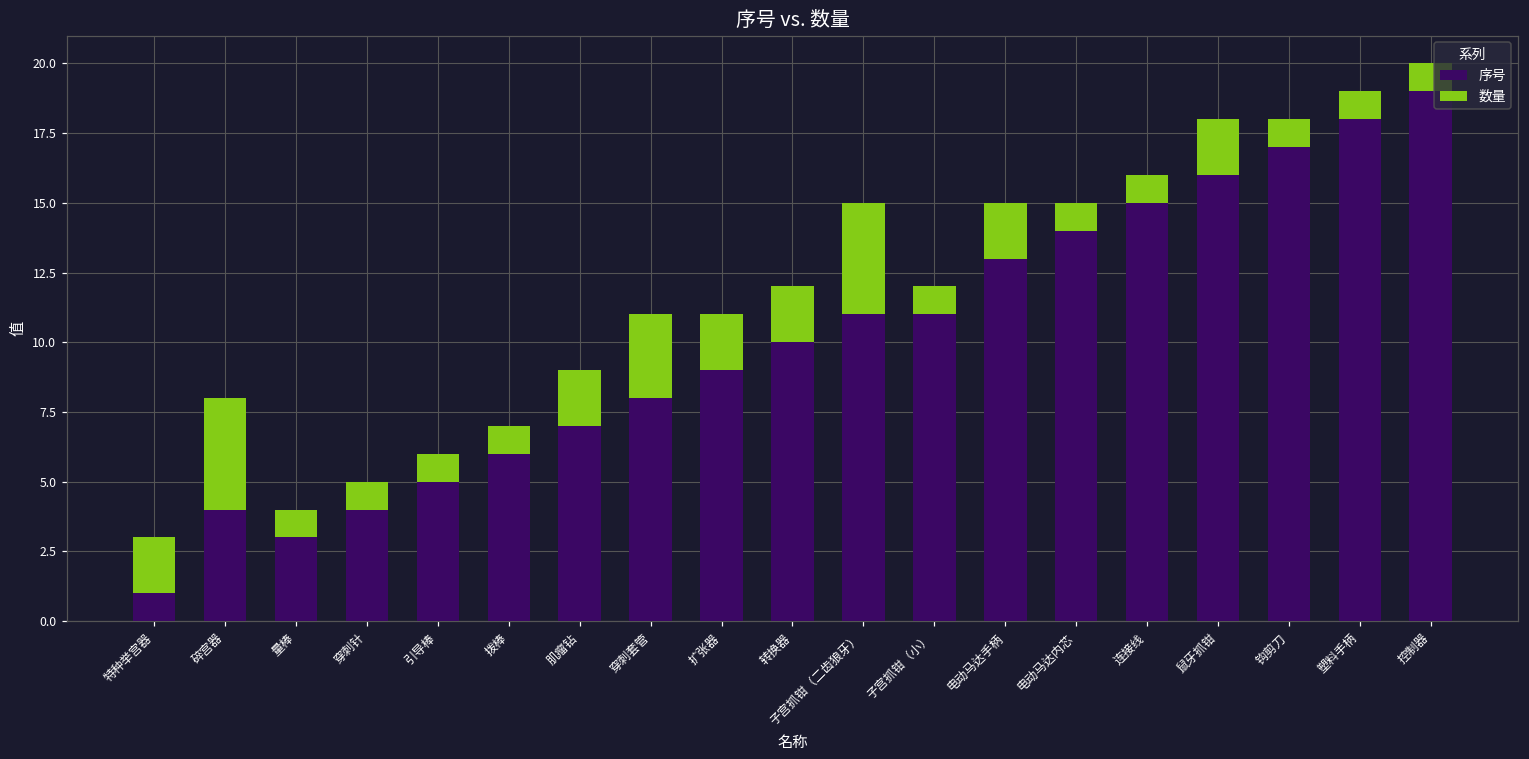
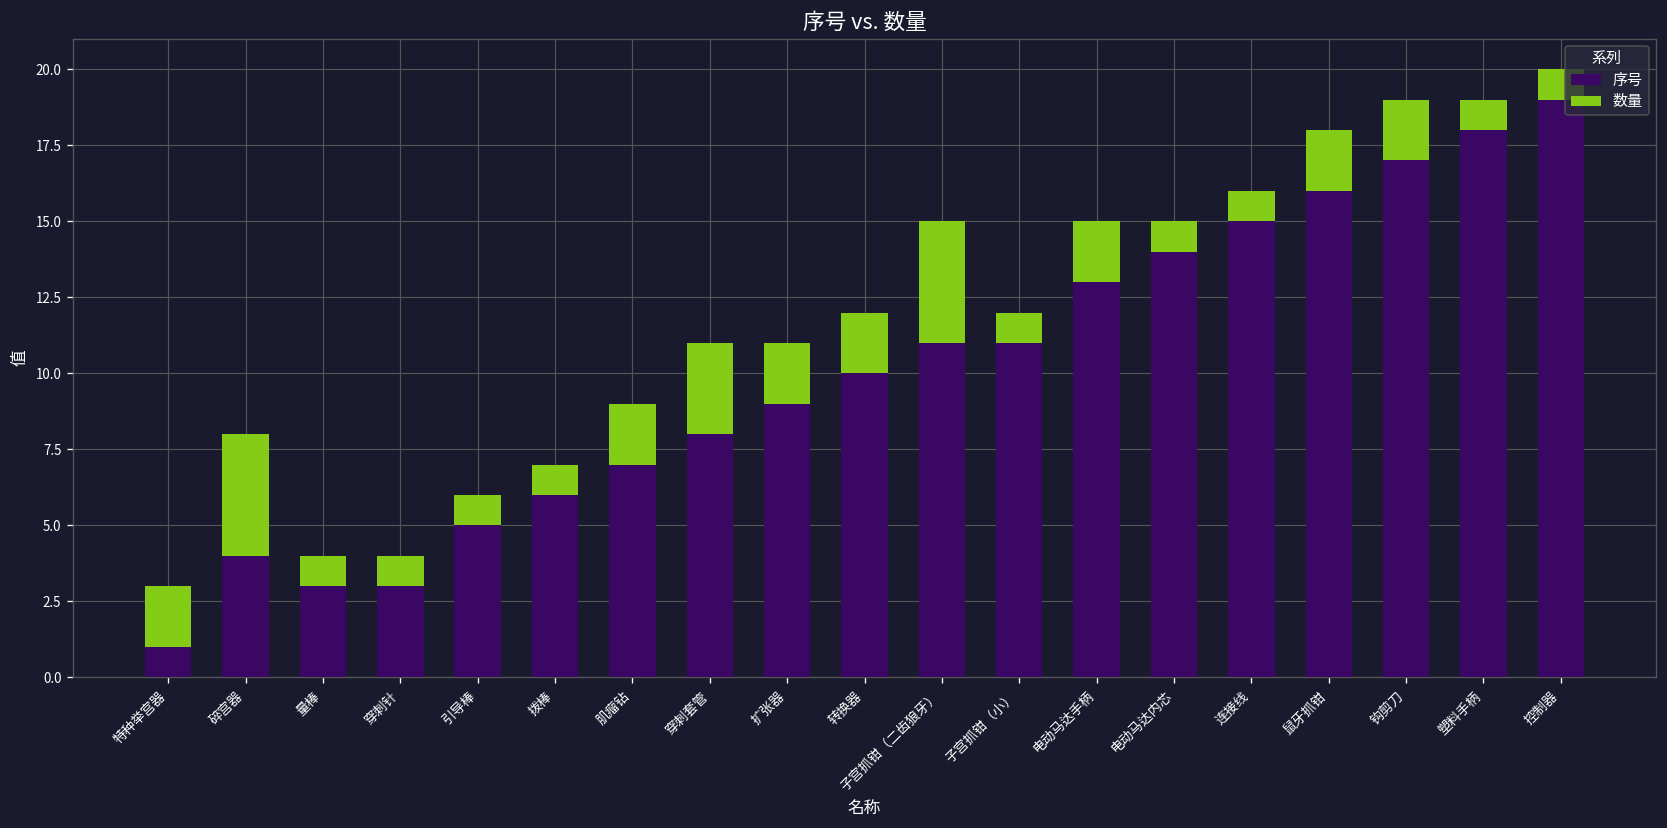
  {
    "序号": {
      "特种举宫器": 1,
      "碎宫器": 4,
      "量棒": 3,
-     "穿刺针": 4,
+     "穿刺针": 3,
      "引导棒": 5,
      "拨棒": 6,
      "肌瘤钻": 7,
      "穿刺套管": 8,
      "扩张器": 9,
      "转换器": 10,
      "子宫抓钳（二齿狼牙）": 11,
      "子宫抓钳（小）": 11,
      "电动马达手柄": 13,
      "电动马达内芯": 14,
      "连接线": 15,
      "鼠牙抓钳": 16,
      "钩剪刀": 17,
      "塑料手柄": 18,
      "控制器": 19
    },
    "数量": {
      "特种举宫器": 2,
      "碎宫器": 4,
      "量棒": 1,
      "穿刺针": 1,
      "引导棒": 1,
      "拨棒": 1,
      "肌瘤钻": 2,
      "穿刺套管": 3,
      "扩张器": 2,
      "转换器": 2,
      "子宫抓钳（二齿狼牙）": 4,
      "子宫抓钳（小）": 1,
      "电动马达手柄": 2,
      "电动马达内芯": 1,
      "连接线": 1,
      "鼠牙抓钳": 2,
-     "钩剪刀": 1,
+     "钩剪刀": 2,
      "塑料手柄": 1,
      "控制器": 1
    }
  }
